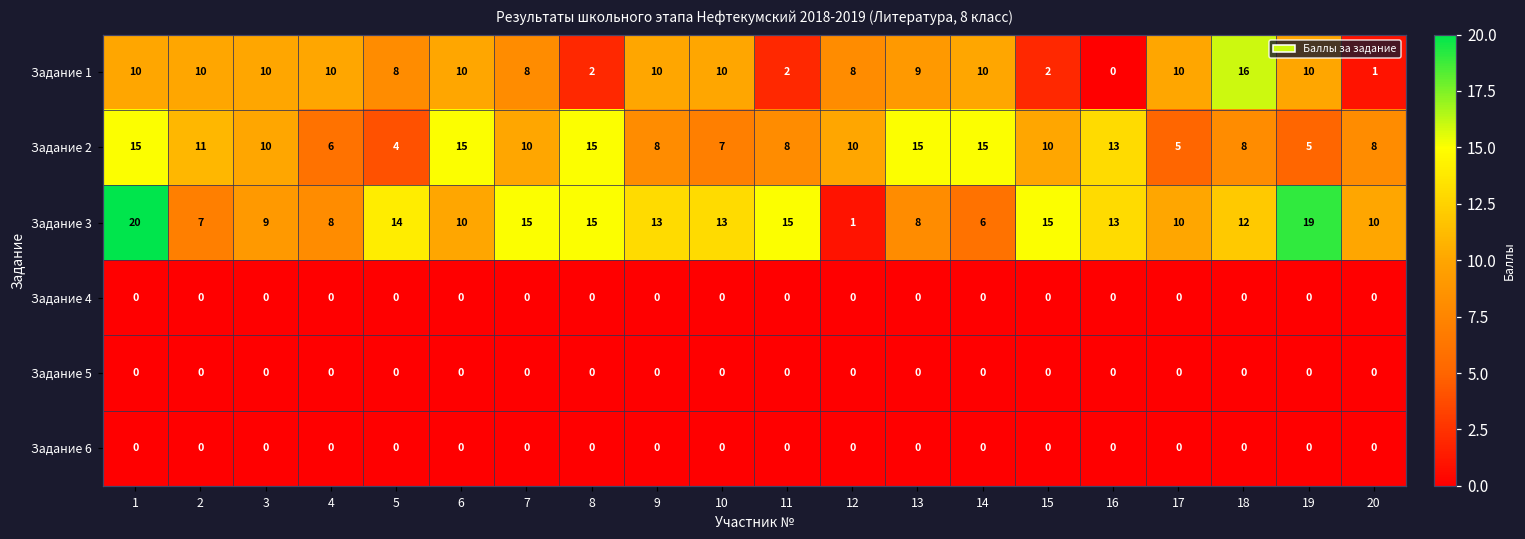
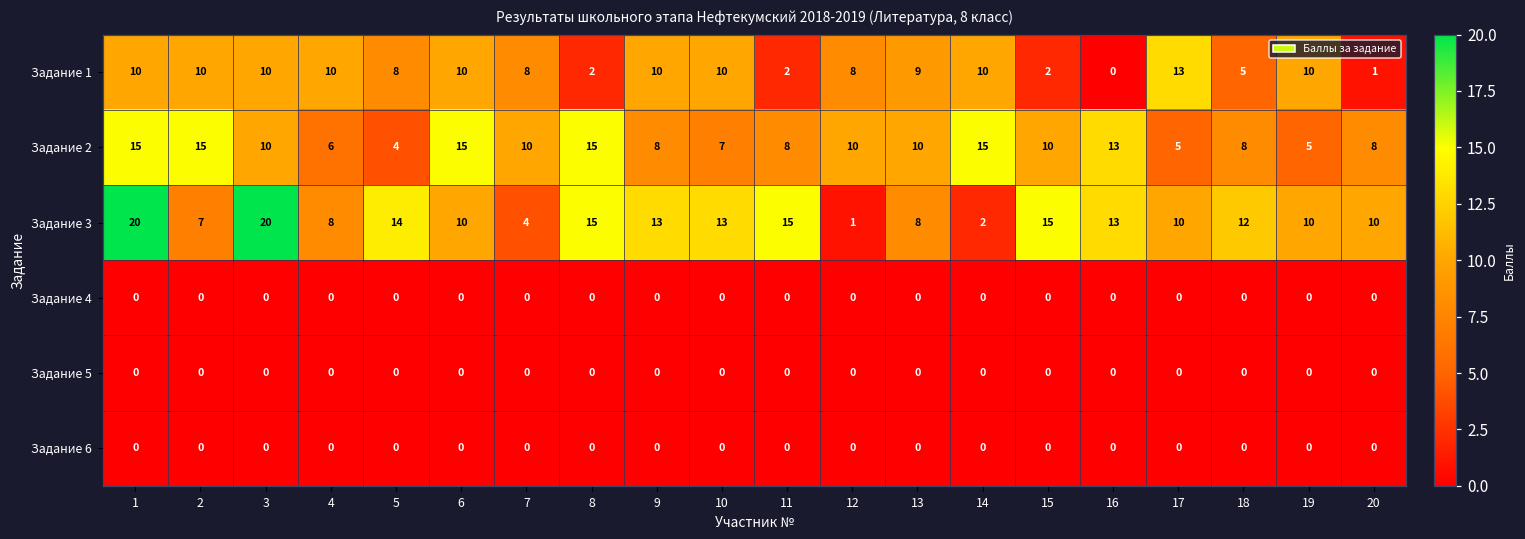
  {
    "Задание 1": {
      "1": 10,
      "2": 10,
      "3": 10,
      "4": 10,
      "5": 8,
      "6": 10,
      "7": 8,
      "8": 2,
      "9": 10,
      "10": 10,
      "11": 2,
      "12": 8,
      "13": 9,
      "14": 10,
      "15": 2,
      "16": 0,
-     "17": 10,
-     "18": 16,
+     "17": 13,
+     "18": 5,
      "19": 10,
      "20": 1
    },
    "Задание 2": {
      "1": 15,
-     "2": 11,
+     "2": 15,
      "3": 10,
      "4": 6,
      "5": 4,
      "6": 15,
      "7": 10,
      "8": 15,
      "9": 8,
      "10": 7,
      "11": 8,
      "12": 10,
-     "13": 15,
+     "13": 10,
      "14": 15,
      "15": 10,
      "16": 13,
      "17": 5,
      "18": 8,
      "19": 5,
      "20": 8
    },
    "Задание 3": {
      "1": 20,
      "2": 7,
-     "3": 9,
+     "3": 20,
      "4": 8,
      "5": 14,
      "6": 10,
-     "7": 15,
+     "7": 4,
      "8": 15,
      "9": 13,
      "10": 13,
      "11": 15,
      "12": 1,
      "13": 8,
-     "14": 6,
+     "14": 2,
      "15": 15,
      "16": 13,
      "17": 10,
      "18": 12,
-     "19": 19,
+     "19": 10,
      "20": 10
    },
    "Задание 4": {
      "1": 0,
      "2": 0,
      "3": 0,
      "4": 0,
      "5": 0,
      "6": 0,
      "7": 0,
      "8": 0,
      "9": 0,
      "10": 0,
      "11": 0,
      "12": 0,
      "13": 0,
      "14": 0,
      "15": 0,
      "16": 0,
      "17": 0,
      "18": 0,
      "19": 0,
      "20": 0
    },
    "Задание 5": {
      "1": 0,
      "2": 0,
      "3": 0,
      "4": 0,
      "5": 0,
      "6": 0,
      "7": 0,
      "8": 0,
      "9": 0,
      "10": 0,
      "11": 0,
      "12": 0,
      "13": 0,
      "14": 0,
      "15": 0,
      "16": 0,
      "17": 0,
      "18": 0,
      "19": 0,
      "20": 0
    },
    "Задание 6": {
      "1": 0,
      "2": 0,
      "3": 0,
      "4": 0,
      "5": 0,
      "6": 0,
      "7": 0,
      "8": 0,
      "9": 0,
      "10": 0,
      "11": 0,
      "12": 0,
      "13": 0,
      "14": 0,
      "15": 0,
      "16": 0,
      "17": 0,
      "18": 0,
      "19": 0,
      "20": 0
    }
  }
